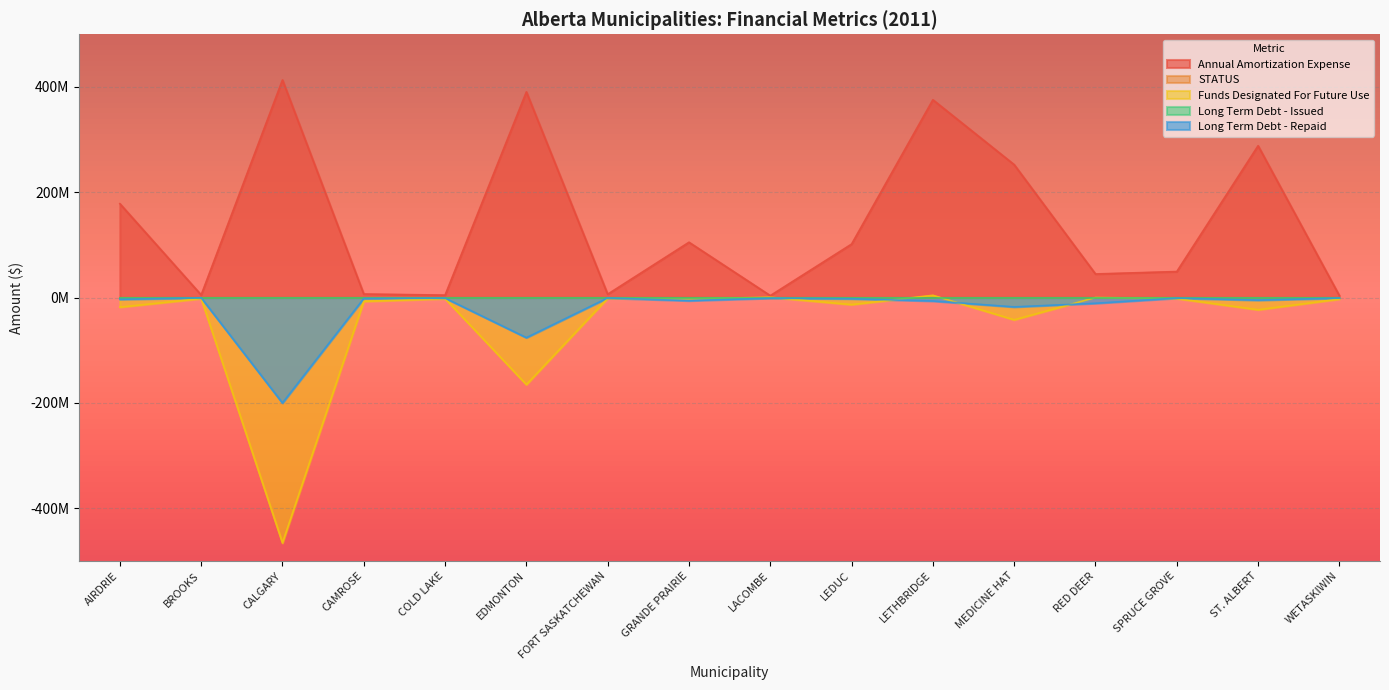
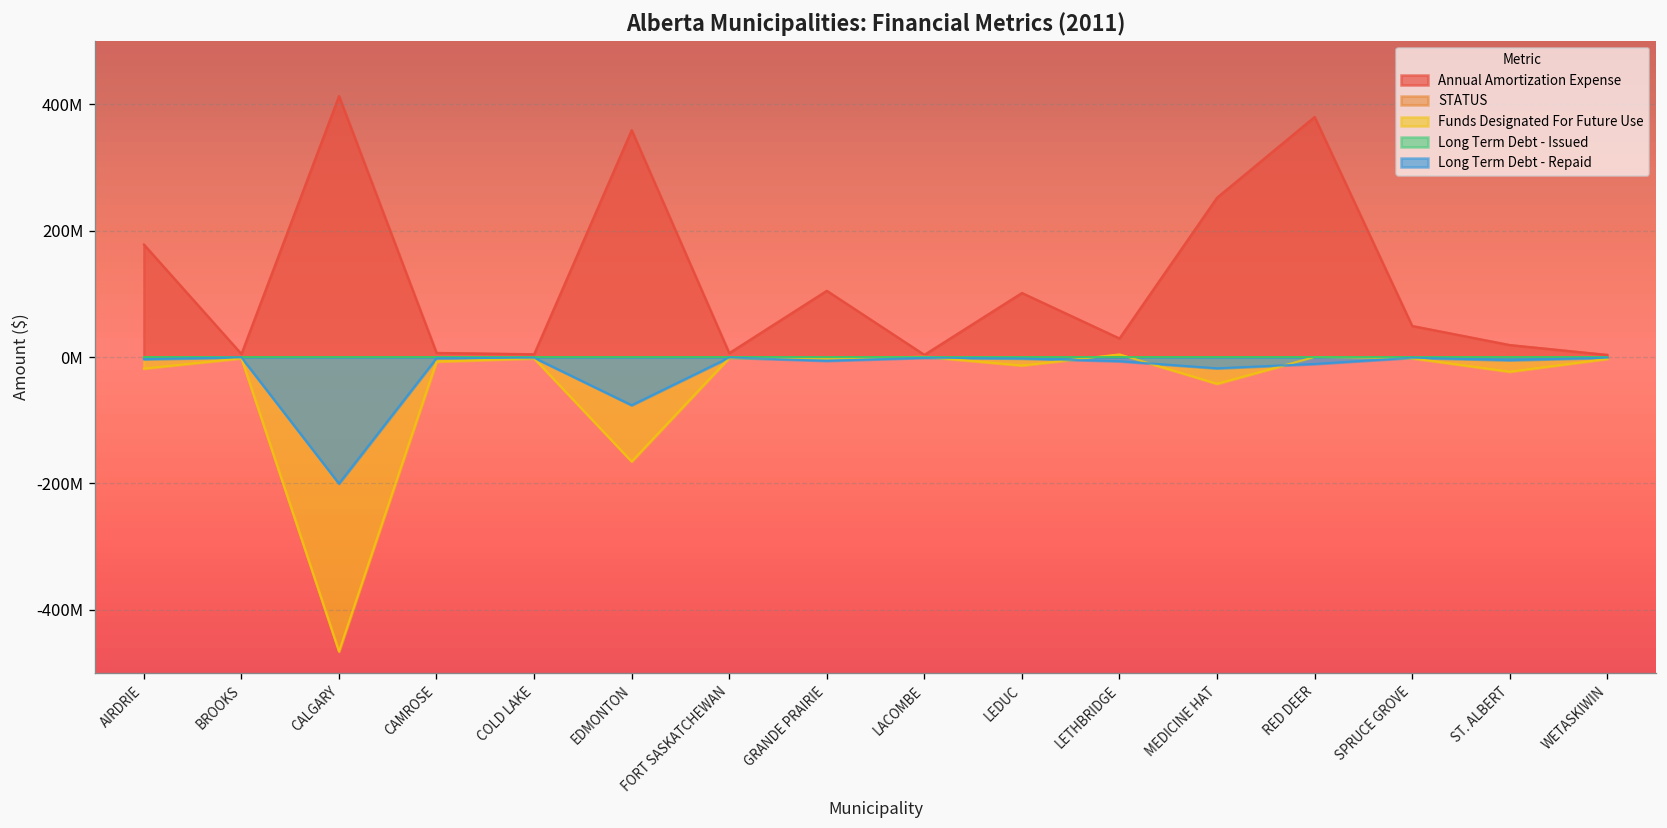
  {
    "Annual Amortization Expense": {
      "AIRDRIE": 180000000,
      "BROOKS": 0,
      "CALGARY": 410000000,
      "CAMROSE": 10000000,
-     "EDMONTON": 390000000,
+     "EDMONTON": 360000000,
      "FORT SASKATCHEWAN": 10000000,
      "GRANDE PRAIRIE": 110000000,
      "LEDUC": 100000000,
-     "LETHBRIDGE": 380000000,
+     "LETHBRIDGE": 30000000,
      "MEDICINE HAT": 250000000,
-     "RED DEER": 40000000,
+     "RED DEER": 380000000,
      "SPRUCE GROVE": 50000000,
-     "ST. ALBERT": 290000000
+     "ST. ALBERT": 20000000
    }
  }
